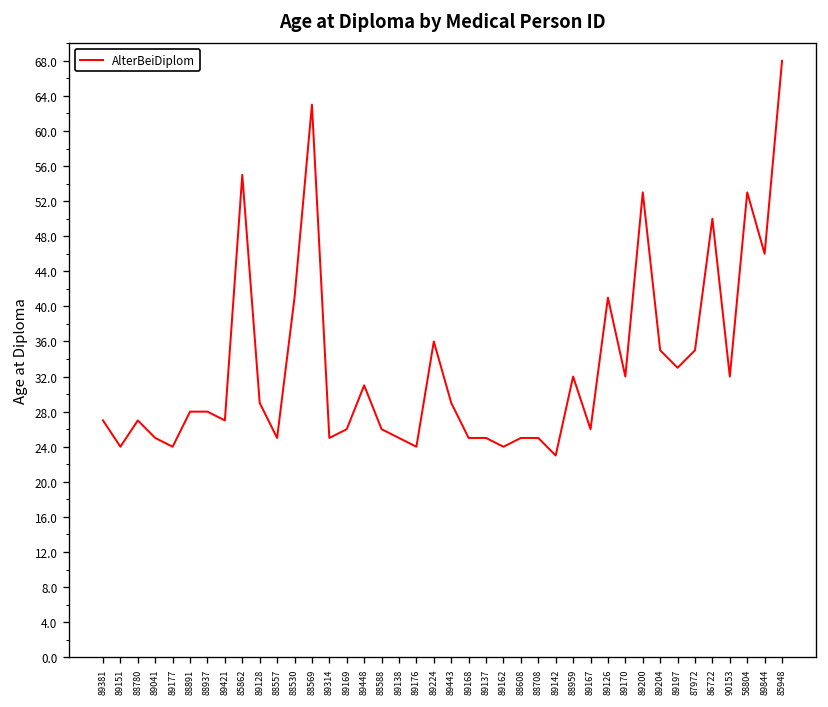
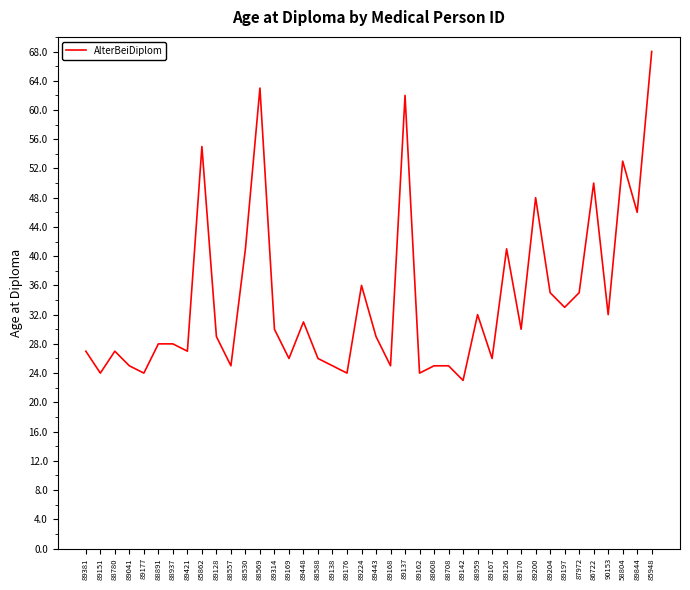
  {
    "89381": 27,
    "89151": 24,
    "88780": 27,
    "89041": 25,
    "89177": 24,
    "88891": 28,
    "88937": 28,
    "89421": 27,
    "85862": 55,
    "89128": 29,
    "88557": 25,
    "88530": 41,
    "88569": 63,
-   "89314": 25,
+   "89314": 30,
    "89169": 26,
    "89448": 31,
    "88588": 26,
    "89138": 25,
    "89176": 24,
    "89224": 36,
    "89443": 29,
    "89168": 25,
-   "89137": 25,
+   "89137": 62,
    "89162": 24,
    "88608": 25,
    "88708": 25,
    "89142": 23,
    "88959": 32,
    "89167": 26,
    "89126": 41,
-   "89170": 32,
-   "89200": 53,
+   "89170": 30,
+   "89200": 48,
    "89204": 35,
    "89197": 33,
    "87972": 35,
    "86722": 50,
    "90153": 32,
    "58804": 53,
    "89844": 46,
    "85948": 68
  }
